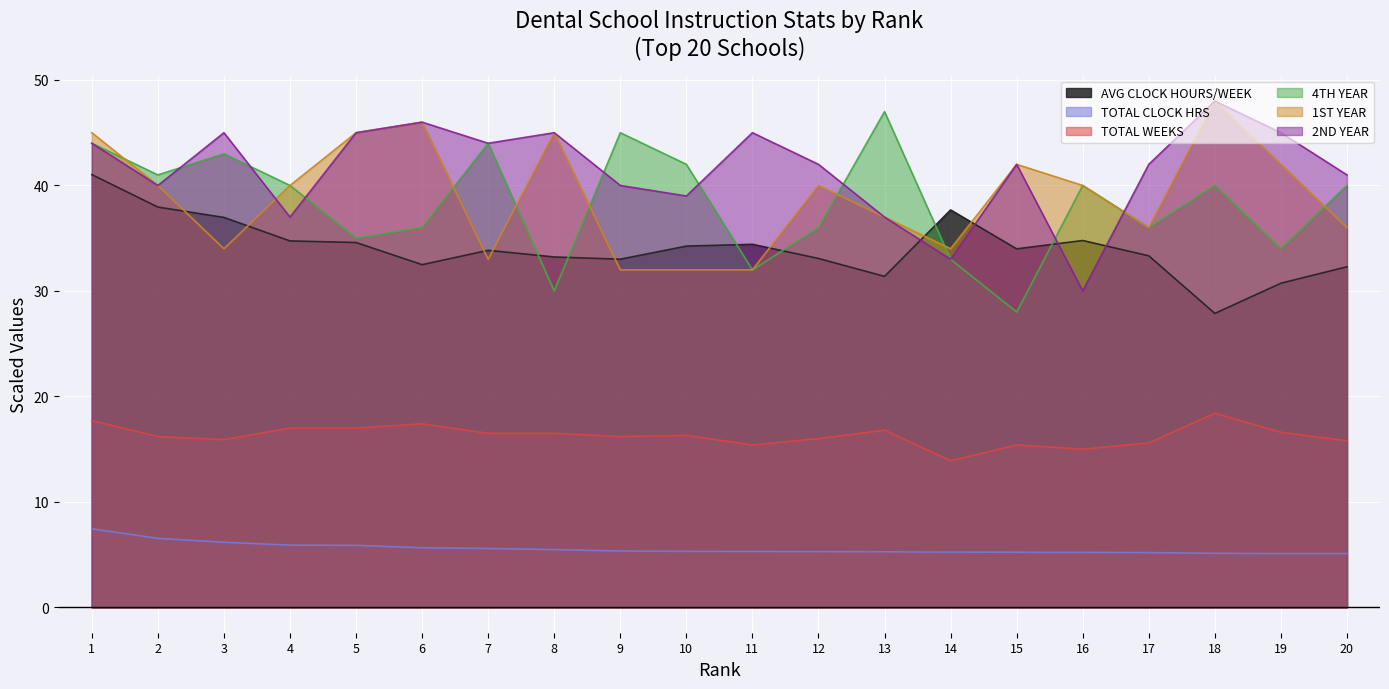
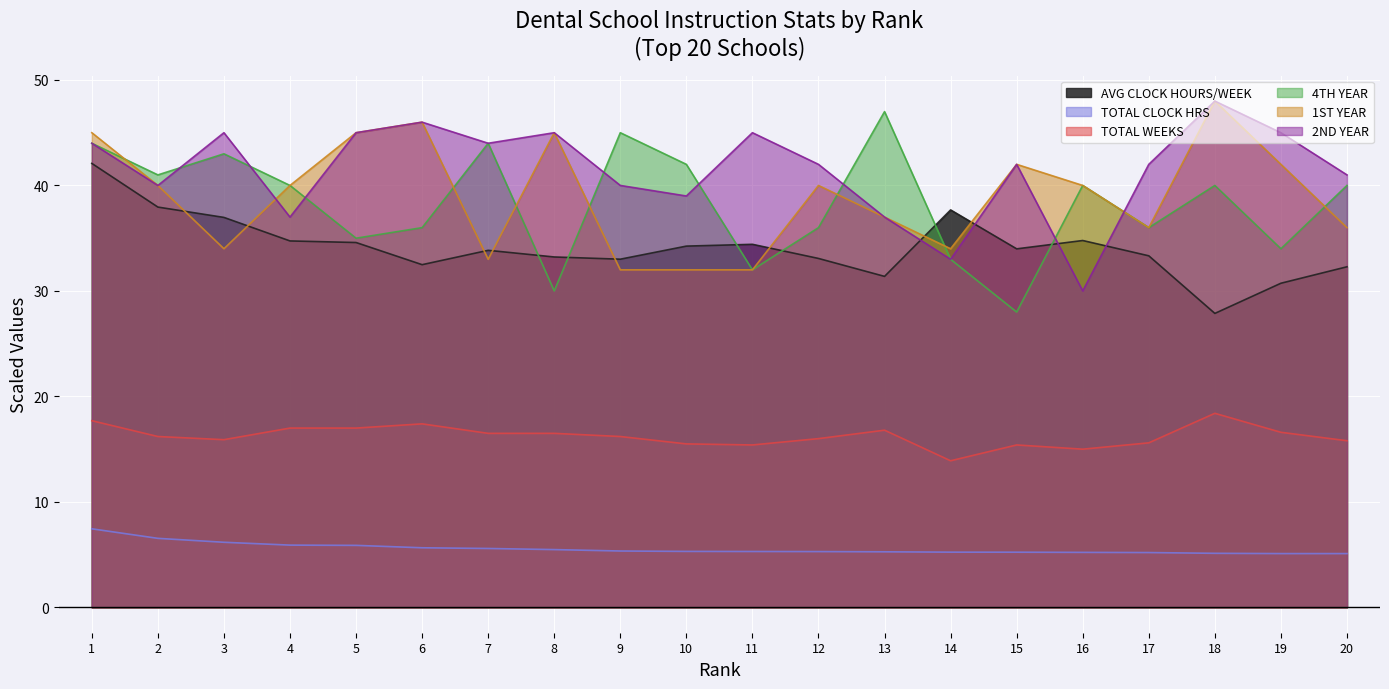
  {
    "AVG CLOCK HOURS/WEEK": {
-     "1": 41.0,
+     "1": 42.1,
      "2": 38.0,
      "3": 37.0,
      "4": 34.7,
      "5": 34.6,
      "6": 32.5,
      "7": 33.9,
      "8": 33.2,
      "9": 33.0,
      "10": 34.3,
      "11": 34.4,
      "12": 33.1,
      "13": 31.4,
      "14": 37.7,
      "15": 34.0,
      "16": 34.8,
      "17": 33.3,
      "18": 27.9,
      "19": 30.7,
      "20": 32.3
    },
    "TOTAL CLOCK HRS": {
      "1": 7.5,
      "2": 6.5,
      "3": 6.2,
      "4": 5.9,
      "5": 5.9,
      "6": 5.7,
      "7": 5.6,
      "8": 5.5,
      "9": 5.3,
      "10": 5.3,
      "11": 5.3,
      "12": 5.3,
      "13": 5.3,
      "14": 5.2,
      "15": 5.2,
      "16": 5.2,
      "17": 5.2,
      "18": 5.1,
      "19": 5.1,
      "20": 5.1
    },
    "TOTAL WEEKS": {
      "1": 17.7,
      "2": 16.2,
      "3": 15.9,
      "4": 17.0,
      "5": 17.0,
      "6": 17.4,
      "7": 16.5,
      "8": 16.5,
      "9": 16.2,
-     "10": 16.3,
+     "10": 15.5,
      "11": 15.4,
      "12": 16.0,
      "13": 16.8,
      "14": 13.9,
      "15": 15.4,
      "16": 15.0,
      "17": 15.6,
      "18": 18.4,
      "19": 16.6,
      "20": 15.8
    },
    "4TH YEAR": {
      "2": 41.0,
      "3": 43.0,
      "5": 35.0,
      "6": 36.0,
      "8": 30.0,
      "9": 45.0,
      "10": 42.0,
      "12": 36.0,
      "13": 47.0,
      "15": 28.0,
      "18": 40.0,
      "19": 34.0,
      "20": 40.0
    },
    "1ST YEAR": {
      "1": 45.0,
      "3": 34.0,
      "7": 33.0,
      "9": 32.0,
      "10": 32.0,
      "12": 40.0,
      "14": 34.0,
      "19": 42.0,
      "20": 36.0
    },
    "2ND YEAR": {
      "3": 45.0,
      "4": 37.0,
      "9": 40.0,
      "10": 39.0,
      "11": 45.0,
      "12": 42.0,
      "16": 30.0,
      "17": 42.0,
      "20": 41.0
    }
  }
